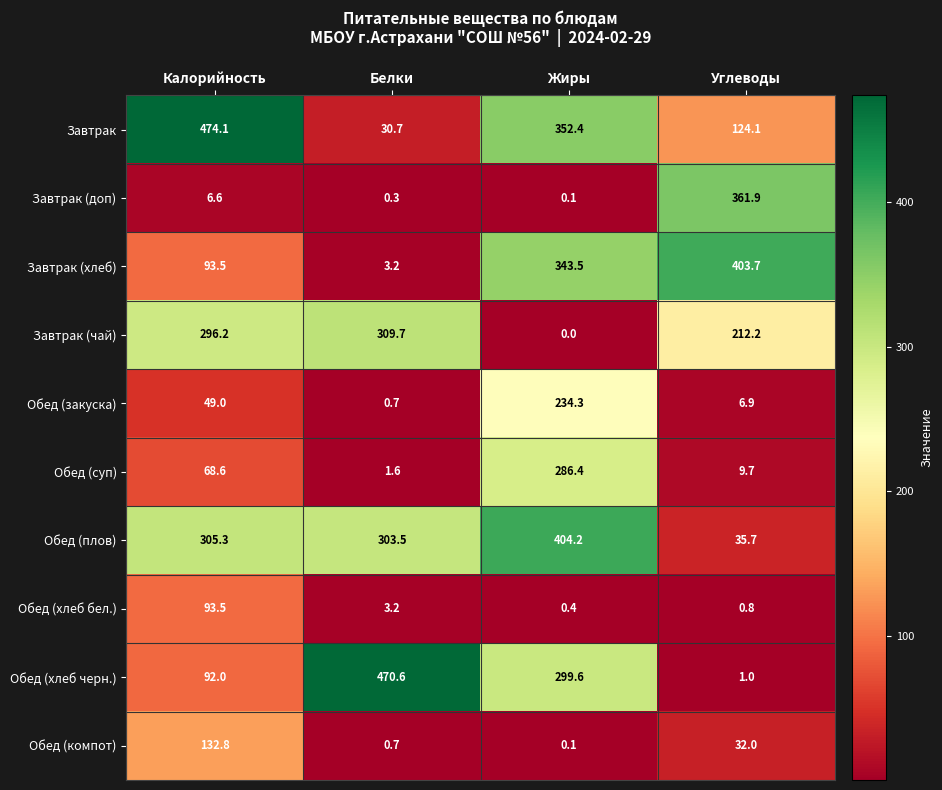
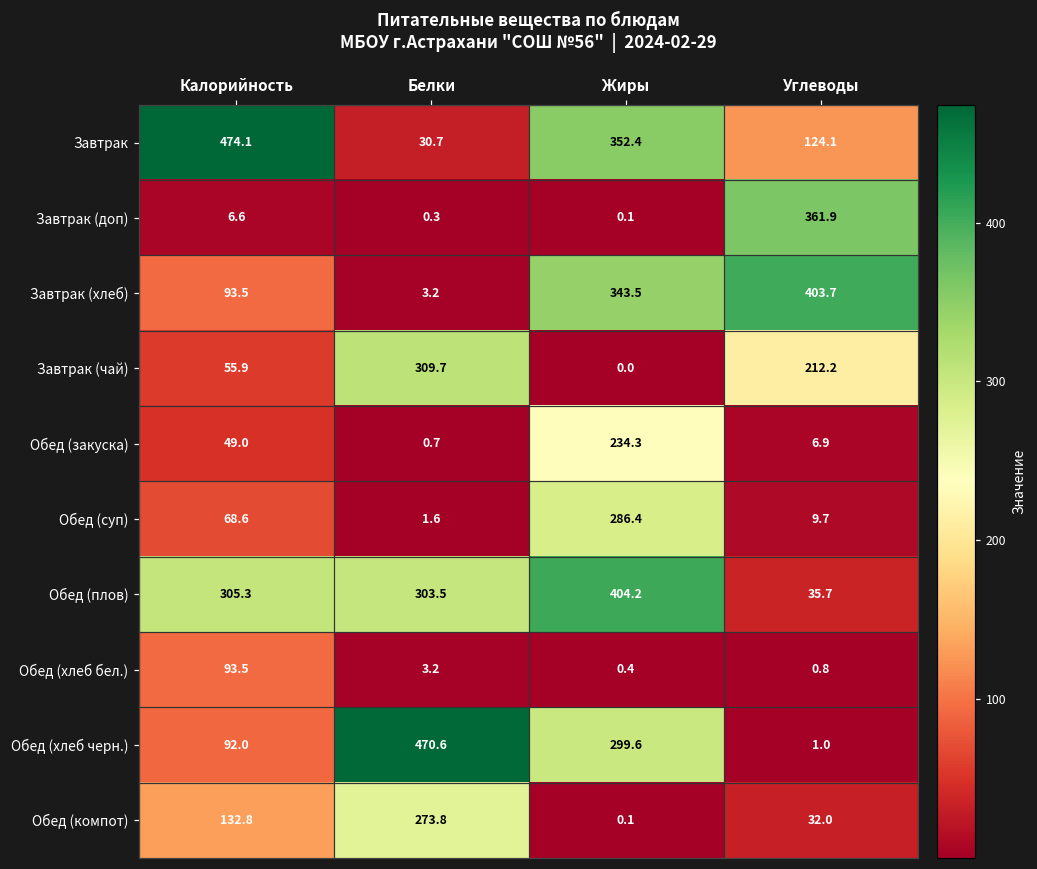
  {
    "Завтрак": {
      "Калорийность": 474.1,
      "Белки": 30.7,
      "Жиры": 352.4,
      "Углеводы": 124.1
    },
    "Завтрак (доп)": {
      "Калорийность": 6.6,
      "Белки": 0.3,
      "Жиры": 0.1,
      "Углеводы": 361.9
    },
    "Завтрак (хлеб)": {
      "Калорийность": 93.5,
      "Белки": 3.2,
      "Жиры": 343.5,
      "Углеводы": 403.7
    },
    "Завтрак (чай)": {
-     "Калорийность": 296.2,
+     "Калорийность": 55.9,
      "Белки": 309.7,
      "Жиры": 0.0,
      "Углеводы": 212.2
    },
    "Обед (закуска)": {
      "Калорийность": 49.0,
      "Белки": 0.7,
      "Жиры": 234.3,
      "Углеводы": 6.9
    },
    "Обед (суп)": {
      "Калорийность": 68.6,
      "Белки": 1.6,
      "Жиры": 286.4,
      "Углеводы": 9.7
    },
    "Обед (плов)": {
      "Калорийность": 305.3,
      "Белки": 303.5,
      "Жиры": 404.2,
      "Углеводы": 35.7
    },
    "Обед (хлеб бел.)": {
      "Калорийность": 93.5,
      "Белки": 3.2,
      "Жиры": 0.4,
      "Углеводы": 0.8
    },
    "Обед (хлеб черн.)": {
      "Калорийность": 92.0,
      "Белки": 470.6,
      "Жиры": 299.6,
      "Углеводы": 1.0
    },
    "Обед (компот)": {
      "Калорийность": 132.8,
-     "Белки": 0.7,
+     "Белки": 273.8,
      "Жиры": 0.1,
      "Углеводы": 32.0
    }
  }
